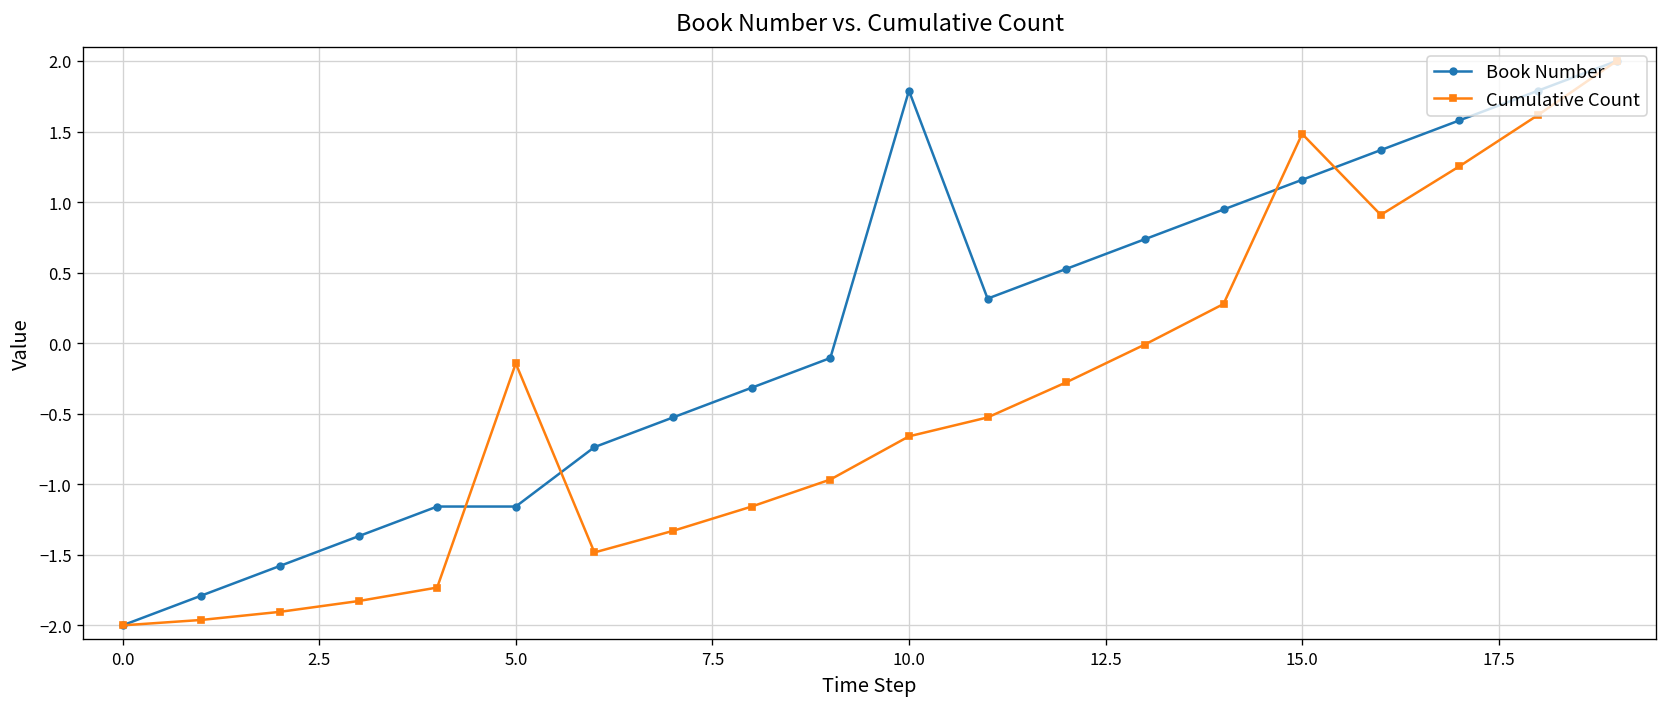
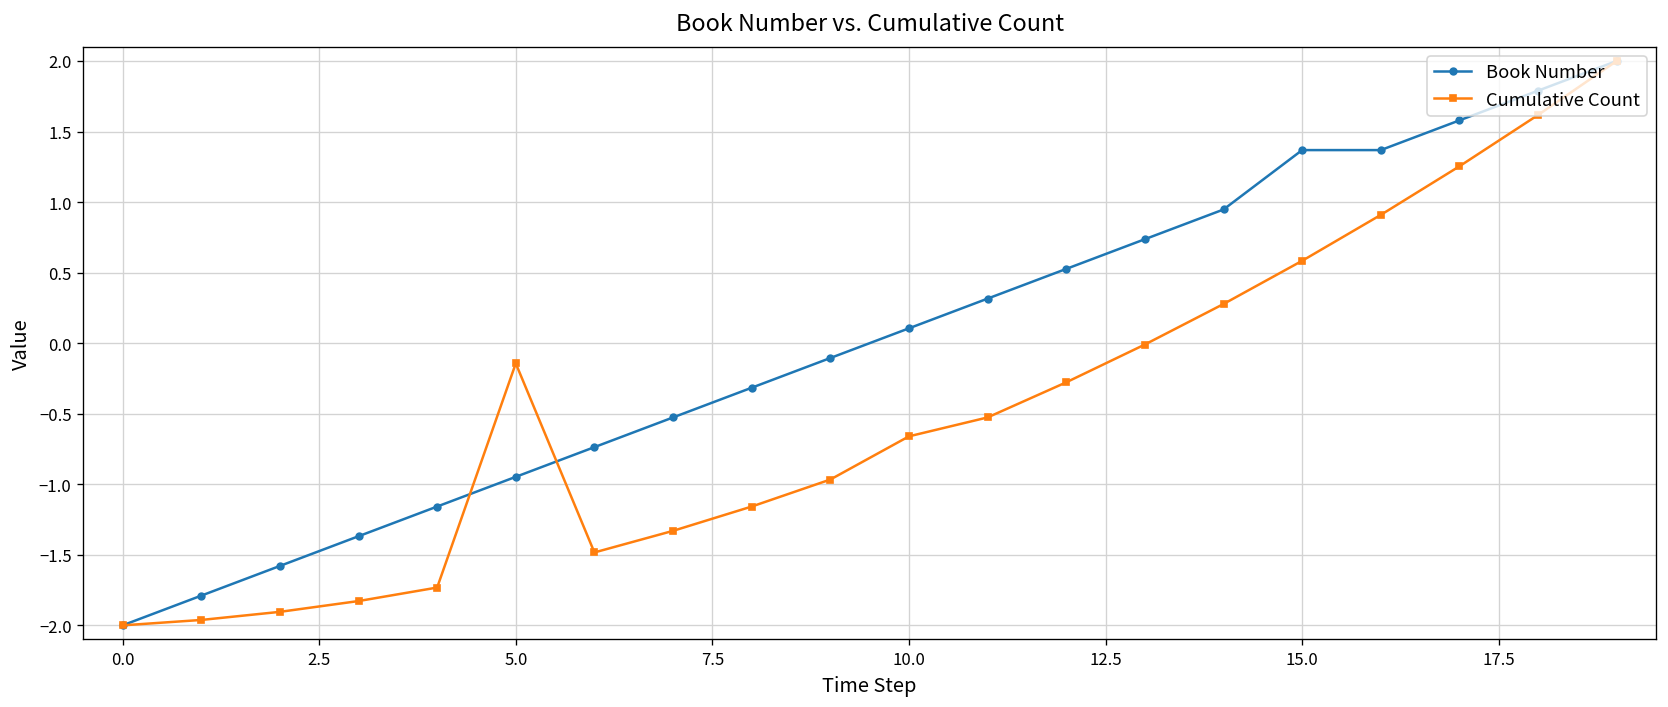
  {
    "Book Number": {
-     "5.0": -1.16,
-     "10.0": 1.79,
-     "15.0": 1.16
+     "5.0": -0.95,
+     "10.0": 0.11,
+     "15.0": 1.37
    },
    "Cumulative Count": {
      "5.0": -0.14,
      "10.0": -0.66,
-     "15.0": 1.48
+     "15.0": 0.58
    }
  }
